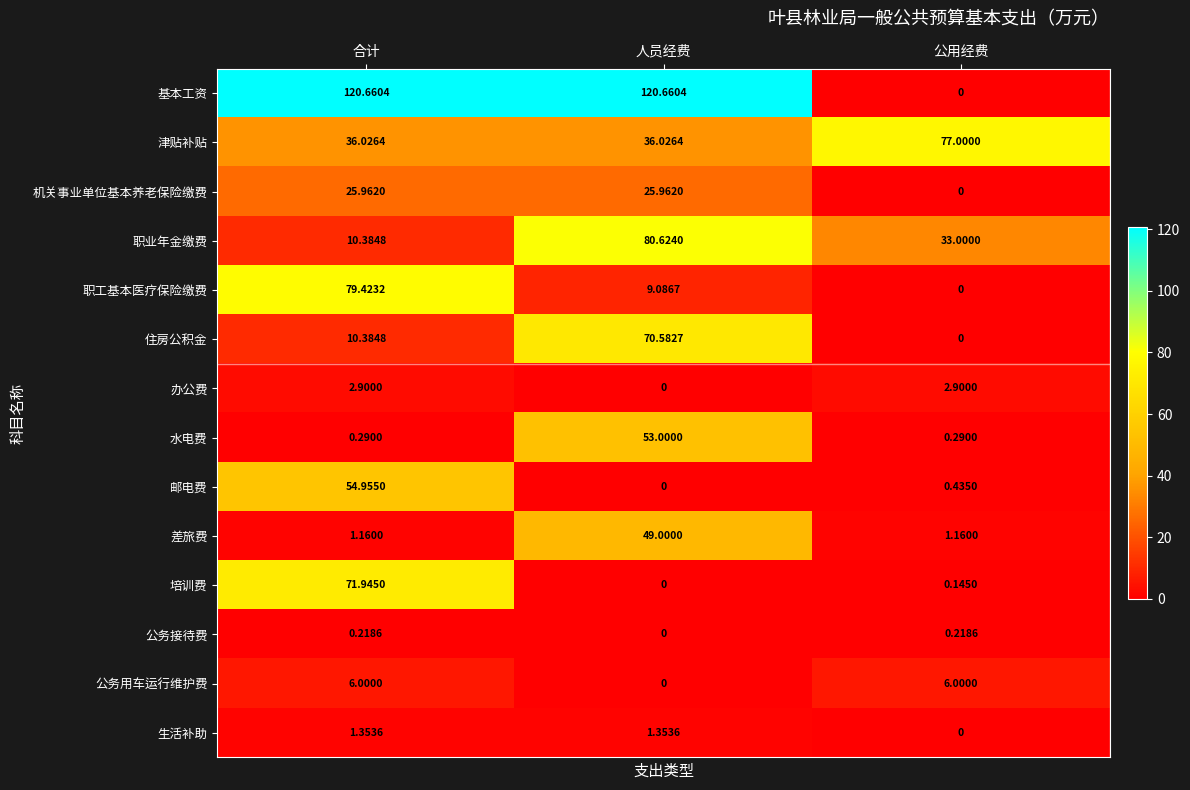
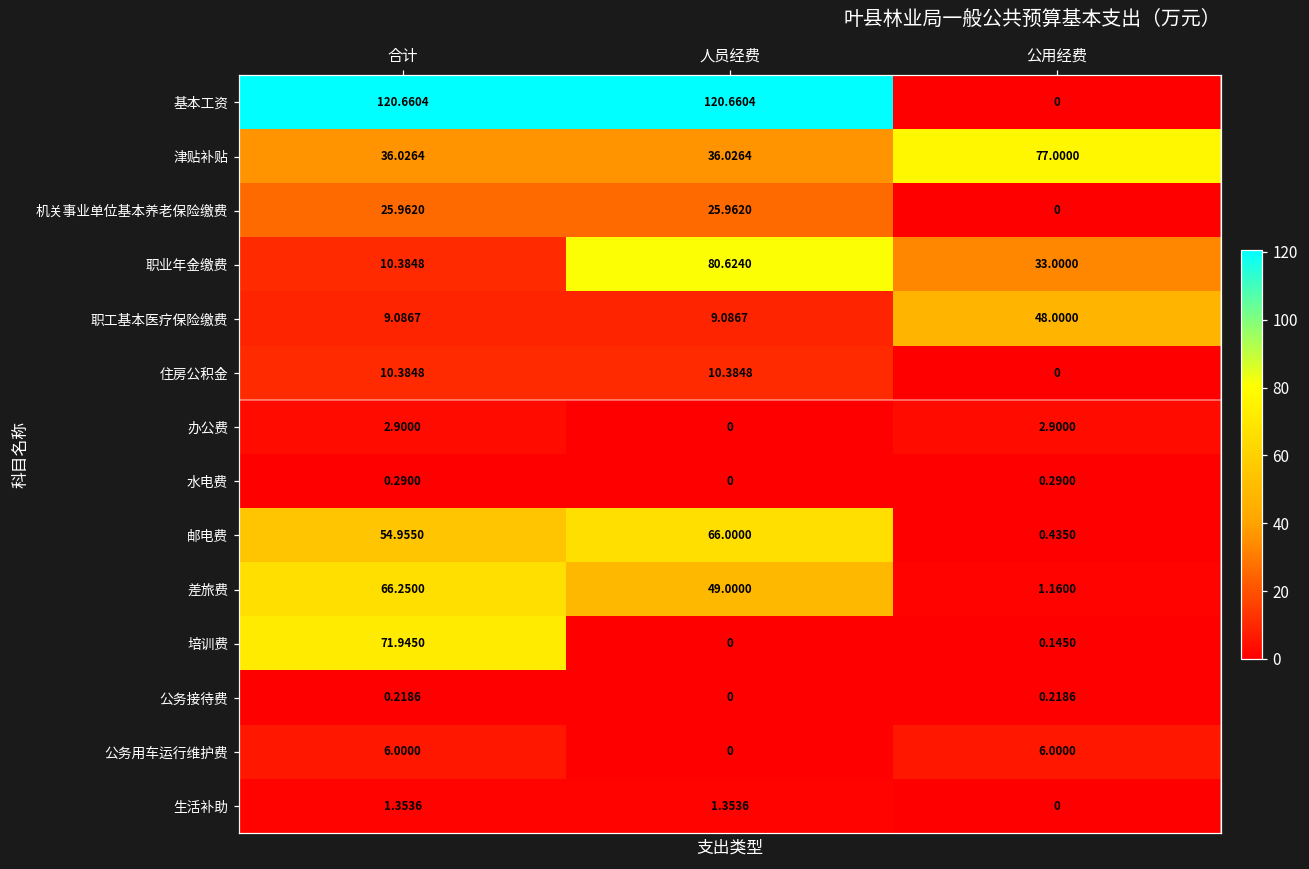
  {
    "基本工资": {
      "合计": 120.6604,
      "人员经费": 120.6604,
      "公用经费": 0
    },
    "津贴补贴": {
      "合计": 36.0264,
      "人员经费": 36.0264,
      "公用经费": 77.0000
    },
    "机关事业单位基本养老保险缴费": {
      "合计": 25.9620,
      "人员经费": 25.9620,
      "公用经费": 0
    },
    "职业年金缴费": {
      "合计": 10.3848,
      "人员经费": 80.6240,
      "公用经费": 33.0000
    },
    "职工基本医疗保险缴费": {
-     "合计": 79.4232,
+     "合计": 9.0867,
      "人员经费": 9.0867,
-     "公用经费": 0
+     "公用经费": 48.0000
    },
    "住房公积金": {
      "合计": 10.3848,
-     "人员经费": 70.5827,
+     "人员经费": 10.3848,
      "公用经费": 0
    },
    "办公费": {
      "合计": 2.9000,
      "人员经费": 0,
      "公用经费": 2.9000
    },
    "水电费": {
      "合计": 0.2900,
-     "人员经费": 53.0000,
+     "人员经费": 0,
      "公用经费": 0.2900
    },
    "邮电费": {
      "合计": 54.9550,
-     "人员经费": 0,
+     "人员经费": 66.0000,
      "公用经费": 0.4350
    },
    "差旅费": {
-     "合计": 1.1600,
+     "合计": 66.2500,
      "人员经费": 49.0000,
      "公用经费": 1.1600
    },
    "培训费": {
      "合计": 71.9450,
      "人员经费": 0,
      "公用经费": 0.1450
    },
    "公务接待费": {
      "合计": 0.2186,
      "人员经费": 0,
      "公用经费": 0.2186
    },
    "公务用车运行维护费": {
      "合计": 6.0000,
      "人员经费": 0,
      "公用经费": 6.0000
    },
    "生活补助": {
      "合计": 1.3536,
      "人员经费": 1.3536,
      "公用经费": 0
    }
  }
